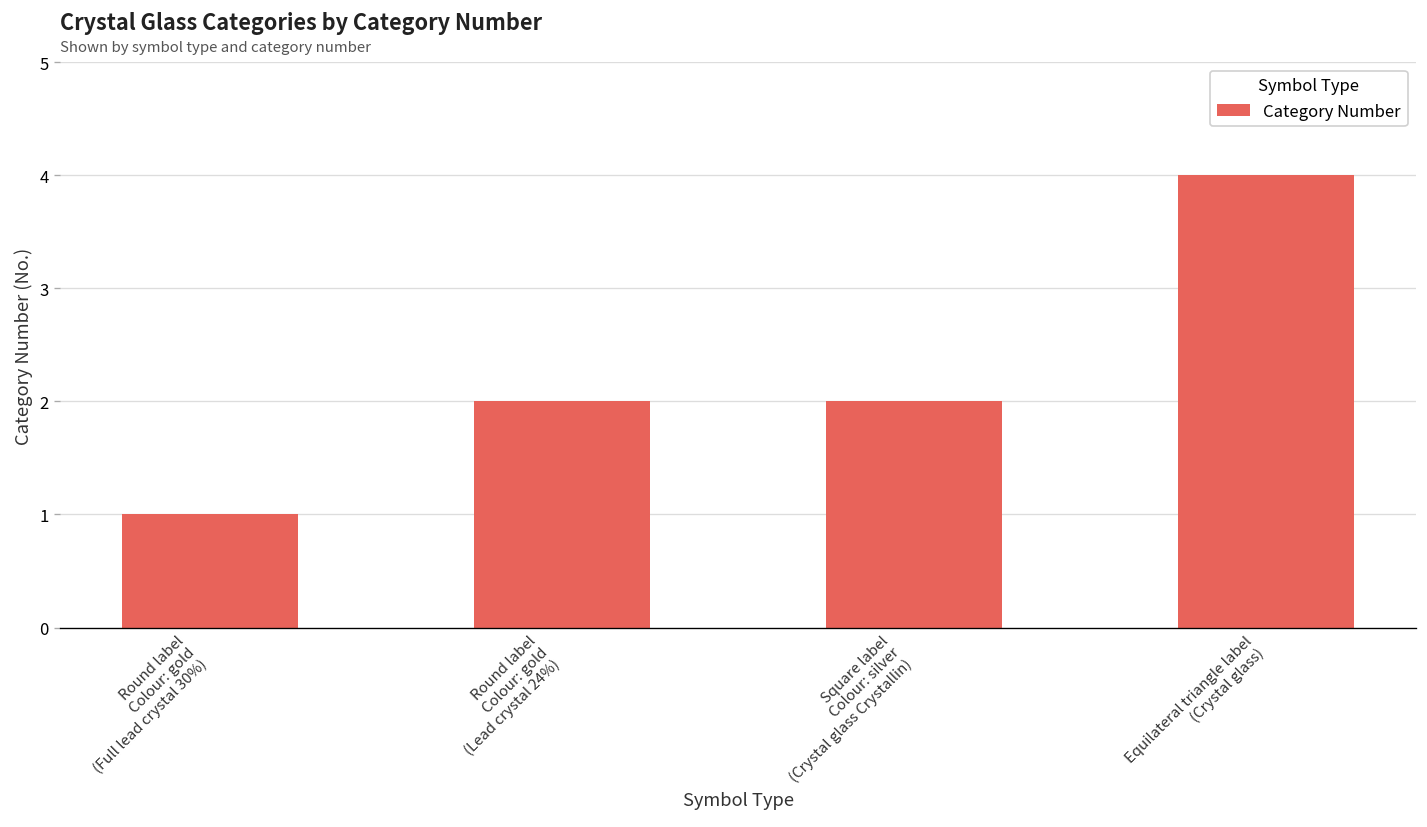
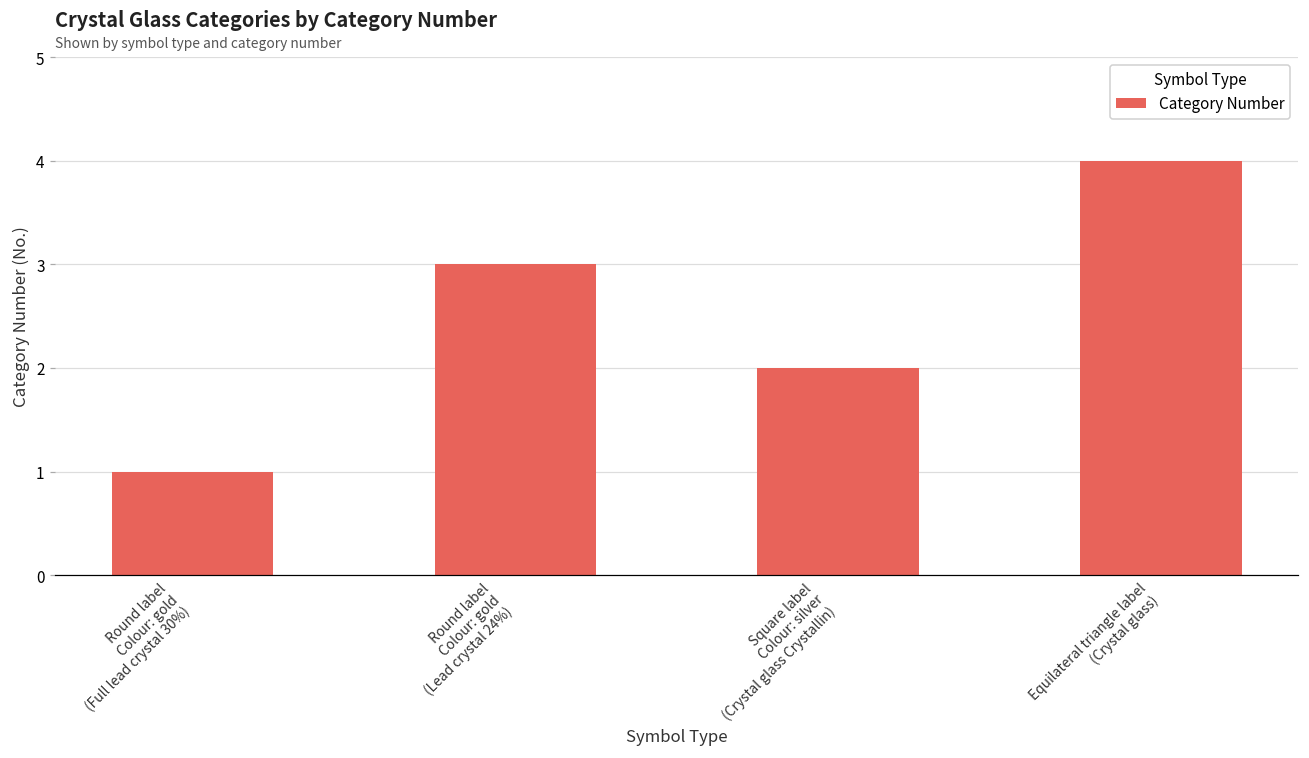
  {
    "Round label Colour: gold (Full lead crystal 30%)": 1,
-   "Round label Colour: gold (Lead crystal 24%)": 2,
+   "Round label Colour: gold (Lead crystal 24%)": 3,
    "Square label Colour: silver (Crystal glass Crystallin)": 2,
    "Equilateral triangle label (Crystal glass)": 4
  }
